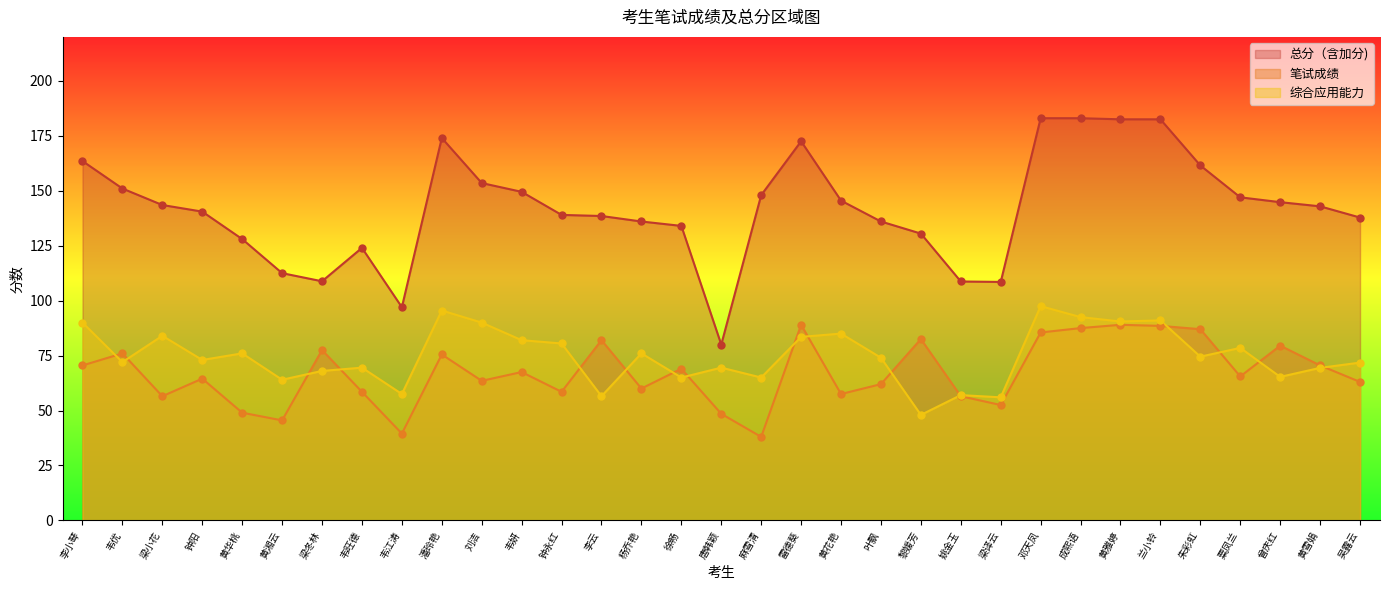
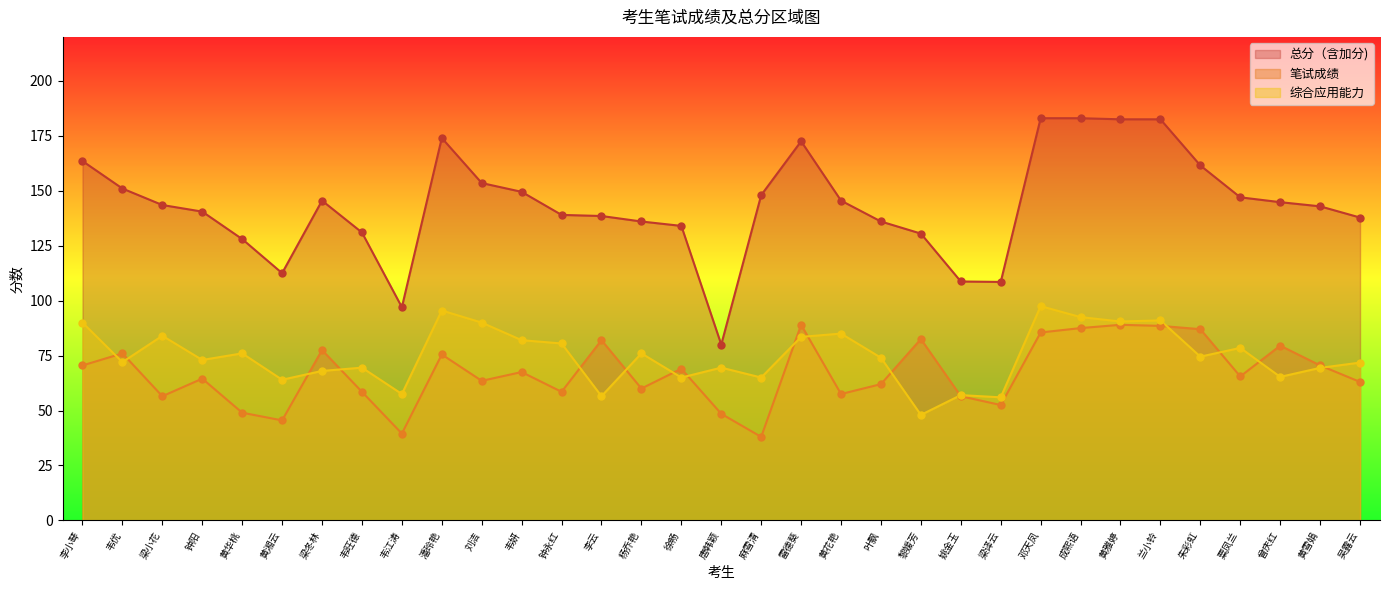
  {
    "总分（含加分)": {
      "李小琴": 164,
      "韦优": 151,
      "梁小花": 144,
      "钟阳": 141,
      "黄华桃": 128,
      "黄湘云": 113,
-     "梁冬林": 109,
-     "韦旺德": 124,
+     "梁冬林": 146,
+     "韦旺德": 131,
      "韦江涛": 97,
      "潘玲艳": 174,
      "刘洁": 154,
      "韦妍": 150,
      "钟永红": 139,
      "李云": 139,
      "杨乔艳": 136,
      "徐畅": 134,
      "唐韩颖": 80,
      "麻雪清": 148,
      "雷德葵": 173,
      "黄花艳": 146,
      "叶飘": 136,
      "黎媛芳": 131,
      "姚金玉": 109,
      "梁译云": 109,
      "邓天凤": 183,
      "成熙语": 183,
      "黄雅婷": 183,
      "兰小铃": 183,
      "朱彩虹": 162,
      "粟凤兰": 147,
      "曾庆红": 145,
      "黄雪娟": 143,
      "吴露云": 138
    }
  }
